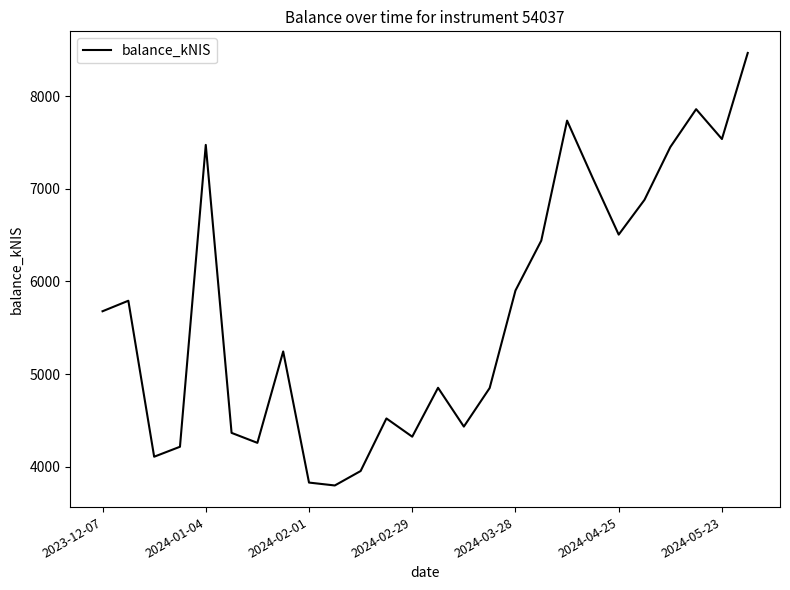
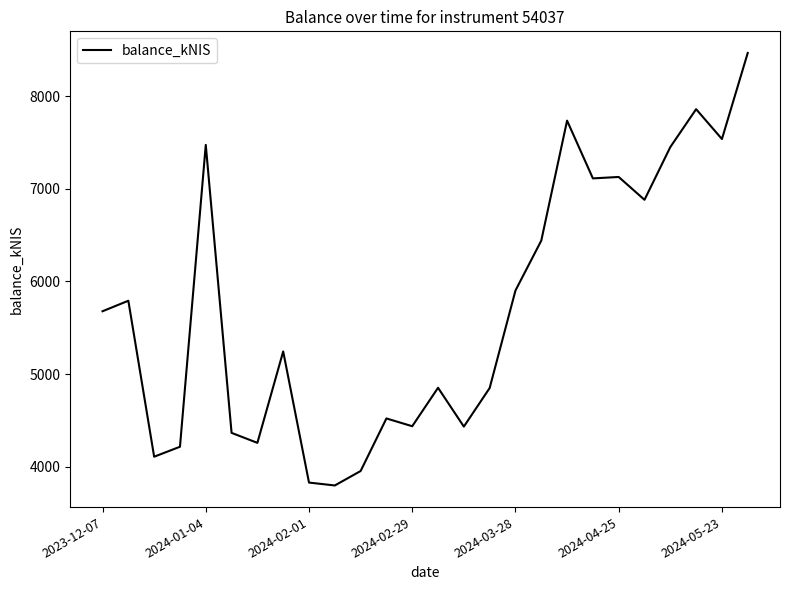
  {
    "2023-12-07": 5700,
    "2024-01-04": 7500,
    "2024-02-01": 3800,
-   "2024-02-29": 4300,
+   "2024-02-29": 4400,
    "2024-03-28": 5900,
-   "2024-04-25": 6500,
+   "2024-04-25": 7100,
    "2024-05-23": 7500
  }
